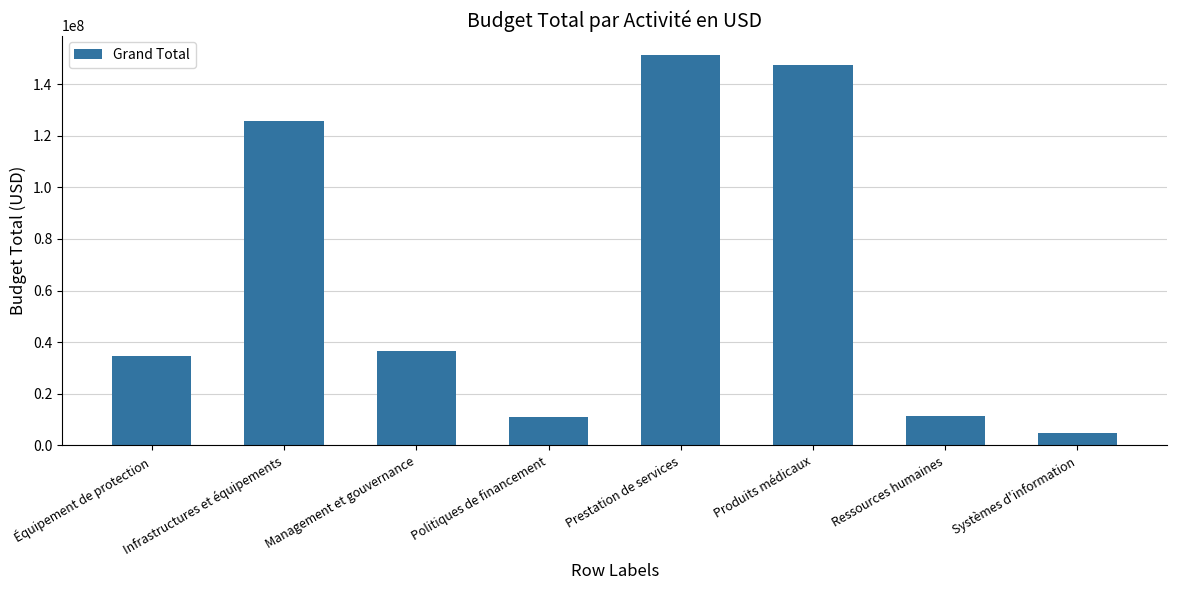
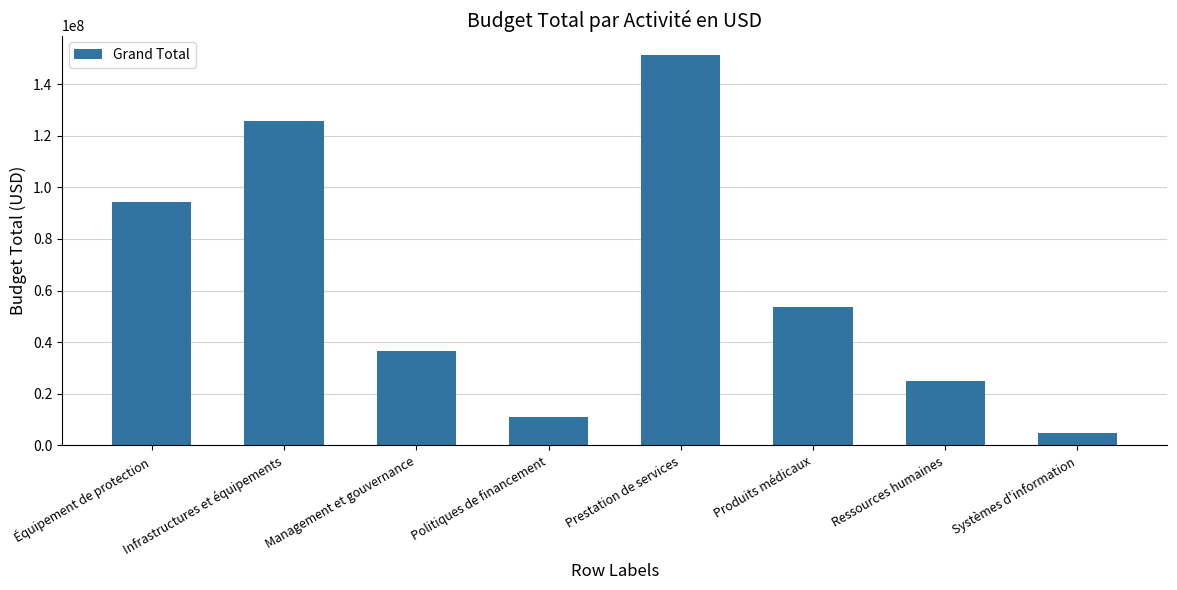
  {
-   "Équipement de protection": 35000000,
+   "Équipement de protection": 94000000,
    "Infrastructures et équipements": 126000000,
    "Management et gouvernance": 37000000,
    "Politiques de financement": 11000000,
    "Prestation de services": 151000000,
-   "Produits médicaux": 147000000,
-   "Ressources humaines": 12000000,
+   "Produits médicaux": 54000000,
+   "Ressources humaines": 25000000,
    "Systèmes d'information": 5000000
  }
